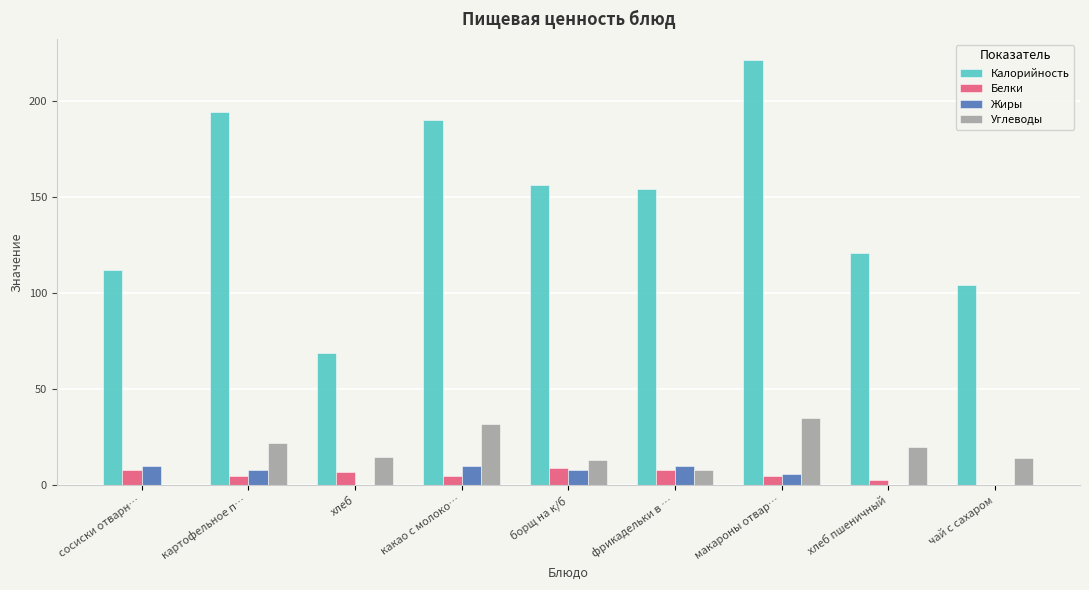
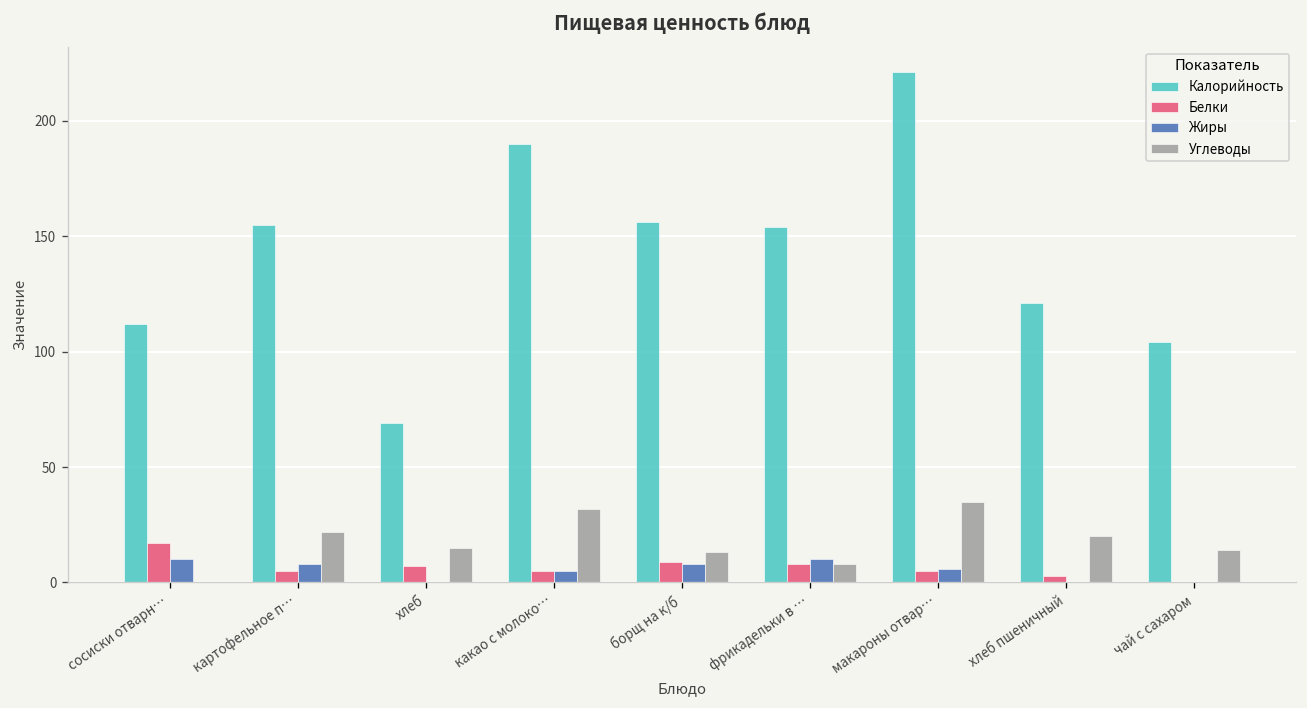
  {
    "Калорийность": {
      "сосиски отварн…": 112,
-     "картофельное п…": 194,
+     "картофельное п…": 155,
      "хлеб": 69,
      "какао с молоко…": 190,
      "борщ на к/б": 156,
      "фрикадельки в …": 154,
      "макароны отвар…": 221,
      "хлеб пшеничный": 121,
      "чай с сахаром": 104
    },
    "Белки": {
-     "сосиски отварн…": 8,
+     "сосиски отварн…": 17,
      "картофельное п…": 5,
      "хлеб": 7,
      "какао с молоко…": 5,
      "борщ на к/б": 9,
      "фрикадельки в …": 8,
      "макароны отвар…": 5,
      "хлеб пшеничный": 3
    },
    "Жиры": {
      "сосиски отварн…": 10,
      "картофельное п…": 8,
-     "какао с молоко…": 10,
+     "какао с молоко…": 5,
      "борщ на к/б": 8,
      "фрикадельки в …": 10,
      "макароны отвар…": 6,
      "хлеб пшеничный": 0,
      "чай с сахаром": 0
    },
    "Углеводы": {
      "сосиски отварн…": 0,
      "картофельное п…": 22,
      "хлеб": 15,
      "какао с молоко…": 32,
      "борщ на к/б": 13,
      "фрикадельки в …": 8,
      "макароны отвар…": 35,
      "хлеб пшеничный": 20,
      "чай с сахаром": 14
    }
  }
